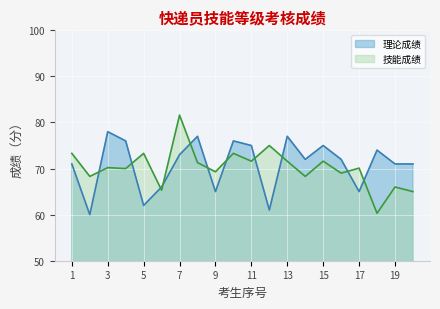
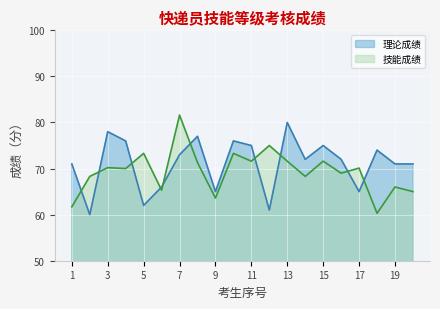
  {
    "理论成绩": {
      "1": 71,
      "3": 78,
      "5": 62,
      "7": 73,
      "9": 65,
      "11": 75,
-     "13": 77,
+     "13": 80,
      "15": 75,
      "17": 65,
      "19": 71
    },
    "技能成绩": {
-     "1": 73,
+     "1": 62,
      "3": 70,
      "5": 73,
      "7": 82,
-     "9": 69,
+     "9": 64,
      "11": 72,
      "13": 72,
      "15": 72,
      "17": 70,
      "19": 66
    }
  }
